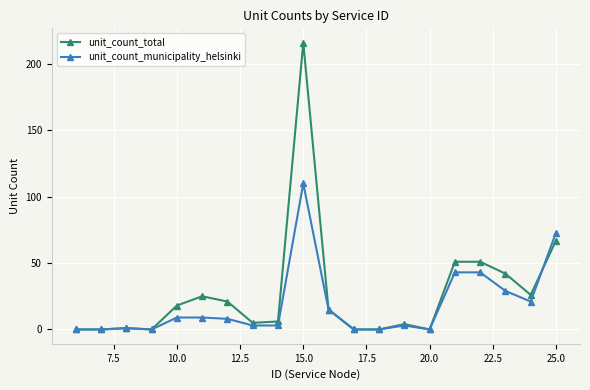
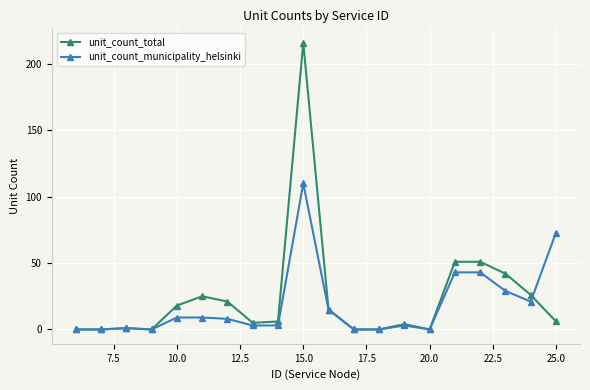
  {
    "unit_count_total": {
      "10.0": 18,
      "15.0": 216,
-     "25.0": 67
+     "25.0": 6
    },
    "unit_count_municipality_helsinki": {
      "10.0": 9,
      "15.0": 110,
      "25.0": 73
    }
  }
